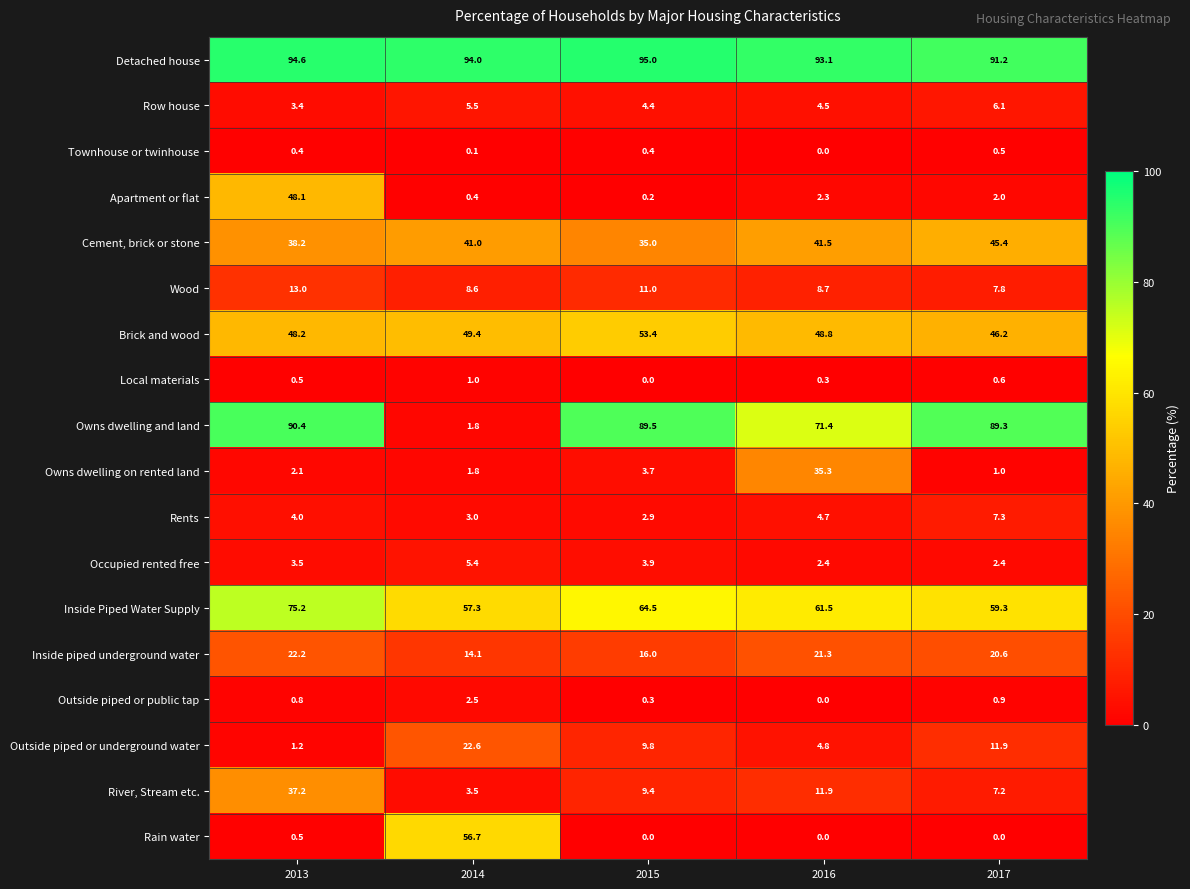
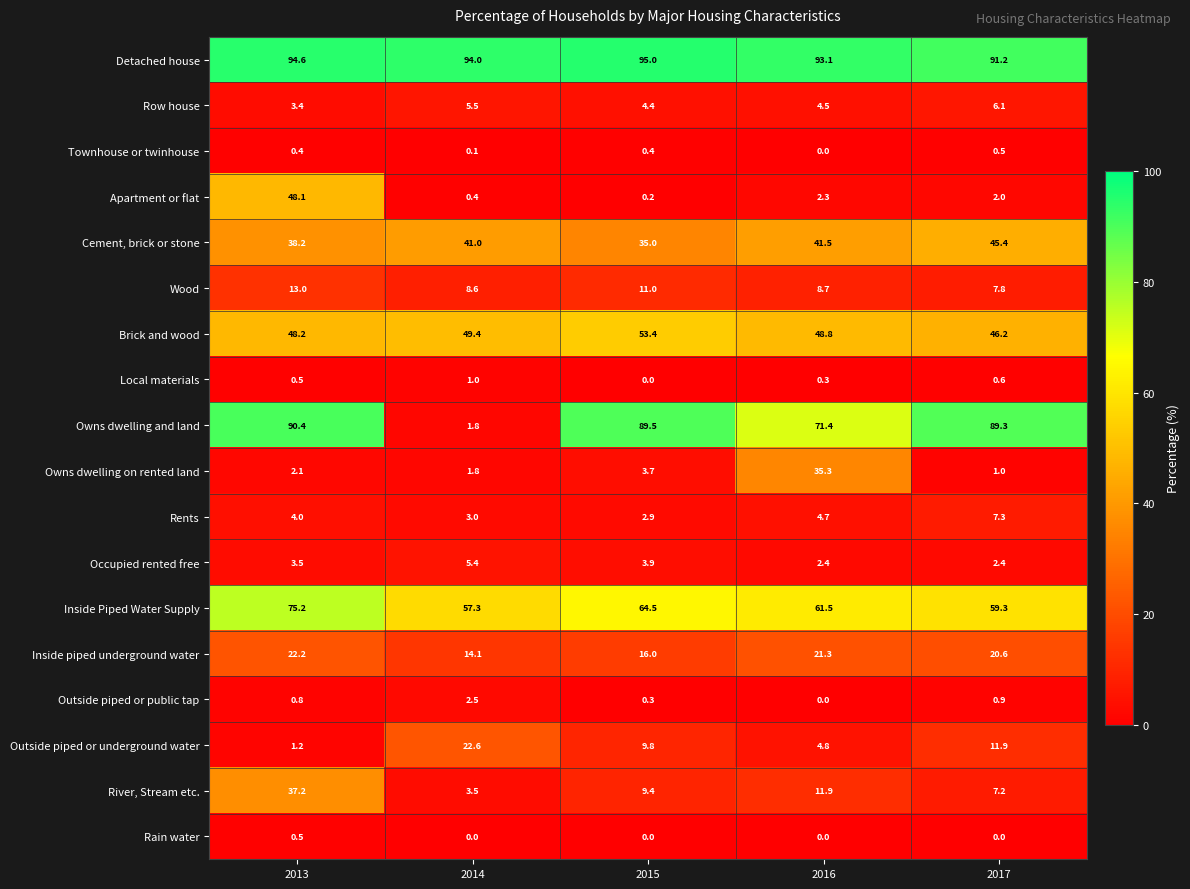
  {
    "Detached house": {
      "2013": 94.6,
      "2014": 94.0,
      "2015": 95.0,
      "2016": 93.1,
      "2017": 91.2
    },
    "Row house": {
      "2013": 3.4,
      "2014": 5.5,
      "2015": 4.4,
      "2016": 4.5,
      "2017": 6.1
    },
    "Townhouse or twinhouse": {
      "2013": 0.4,
      "2014": 0.1,
      "2015": 0.4,
      "2016": 0.0,
      "2017": 0.5
    },
    "Apartment or flat": {
      "2013": 48.1,
      "2014": 0.4,
      "2015": 0.2,
      "2016": 2.3,
      "2017": 2.0
    },
    "Cement, brick or stone": {
      "2013": 38.2,
      "2014": 41.0,
      "2015": 35.0,
      "2016": 41.5,
      "2017": 45.4
    },
    "Wood": {
      "2013": 13.0,
      "2014": 8.6,
      "2015": 11.0,
      "2016": 8.7,
      "2017": 7.8
    },
    "Brick and wood": {
      "2013": 48.2,
      "2014": 49.4,
      "2015": 53.4,
      "2016": 48.8,
      "2017": 46.2
    },
    "Local materials": {
      "2013": 0.5,
      "2014": 1.0,
      "2015": 0.0,
      "2016": 0.3,
      "2017": 0.6
    },
    "Owns dwelling and land": {
      "2013": 90.4,
      "2014": 1.8,
      "2015": 89.5,
      "2016": 71.4,
      "2017": 89.3
    },
    "Owns dwelling on rented land": {
      "2013": 2.1,
      "2014": 1.8,
      "2015": 3.7,
      "2016": 35.3,
      "2017": 1.0
    },
    "Rents": {
      "2013": 4.0,
      "2014": 3.0,
      "2015": 2.9,
      "2016": 4.7,
      "2017": 7.3
    },
    "Occupied rented free": {
      "2013": 3.5,
      "2014": 5.4,
      "2015": 3.9,
      "2016": 2.4,
      "2017": 2.4
    },
    "Inside Piped Water Supply": {
      "2013": 75.2,
      "2014": 57.3,
      "2015": 64.5,
      "2016": 61.5,
      "2017": 59.3
    },
    "Inside piped underground water": {
      "2013": 22.2,
      "2014": 14.1,
      "2015": 16.0,
      "2016": 21.3,
      "2017": 20.6
    },
    "Outside piped or public tap": {
      "2013": 0.8,
      "2014": 2.5,
      "2015": 0.3,
      "2016": 0.0,
      "2017": 0.9
    },
    "Outside piped or underground water": {
      "2013": 1.2,
      "2014": 22.6,
      "2015": 9.8,
      "2016": 4.8,
      "2017": 11.9
    },
    "River, Stream etc.": {
      "2013": 37.2,
      "2014": 3.5,
      "2015": 9.4,
      "2016": 11.9,
      "2017": 7.2
    },
    "Rain water": {
      "2013": 0.5,
-     "2014": 56.7,
+     "2014": 0.0,
      "2015": 0.0,
      "2016": 0.0,
      "2017": 0.0
    }
  }
